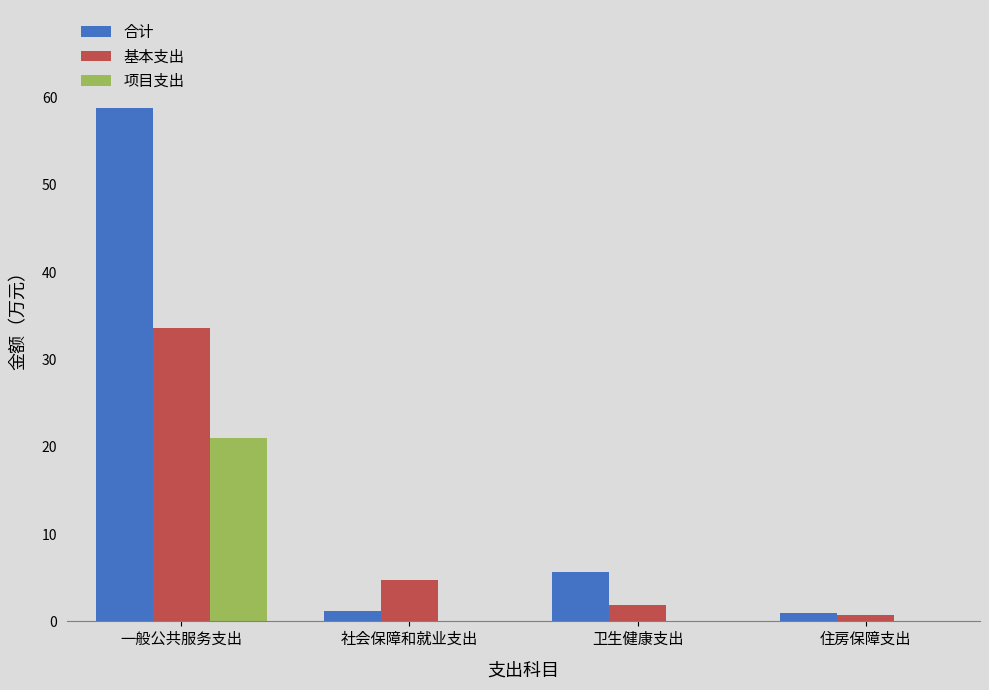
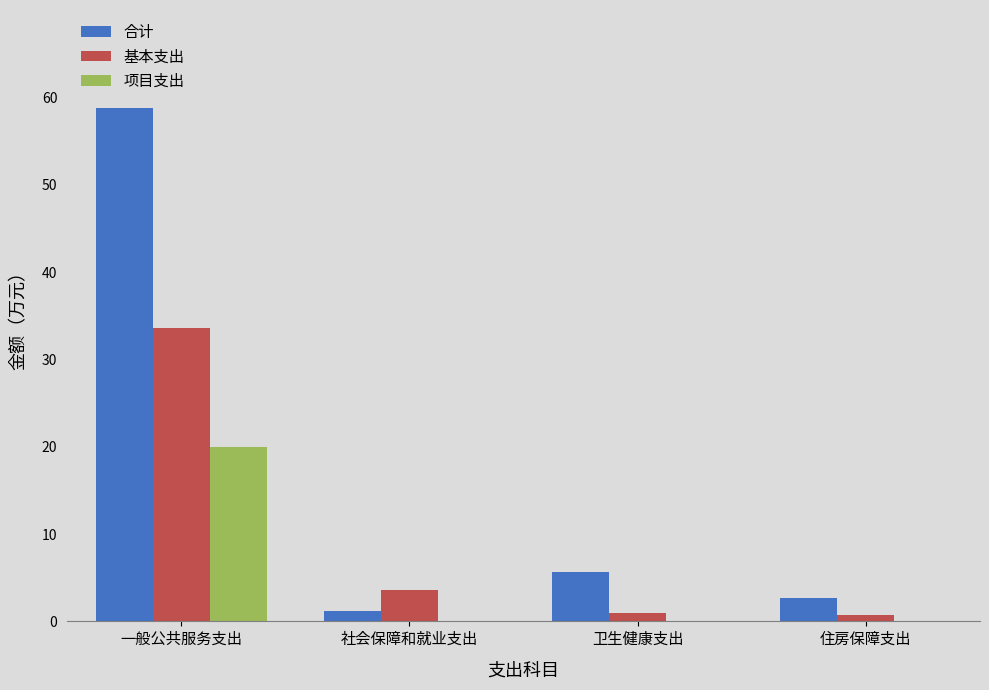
  {
    "合计": {
      "一般公共服务支出": 59,
      "社会保障和就业支出": 1,
      "卫生健康支出": 6,
-     "住房保障支出": 1
+     "住房保障支出": 3
    },
    "基本支出": {
      "一般公共服务支出": 34,
-     "社会保障和就业支出": 5,
-     "卫生健康支出": 2,
+     "社会保障和就业支出": 4,
+     "卫生健康支出": 1,
      "住房保障支出": 1
    },
    "项目支出": {
-     "一般公共服务支出": 21,
+     "一般公共服务支出": 20,
      "社会保障和就业支出": 0,
      "卫生健康支出": 0,
      "住房保障支出": 0
    }
  }
